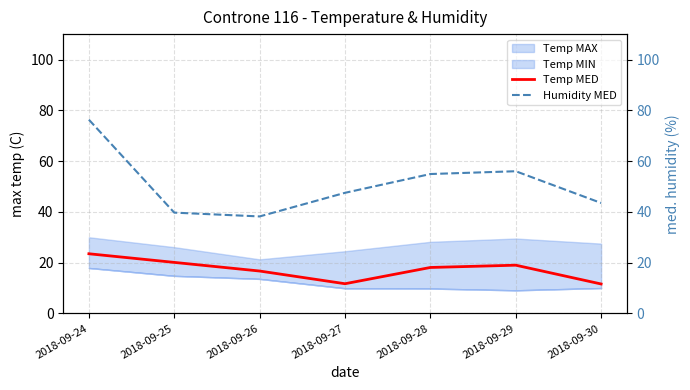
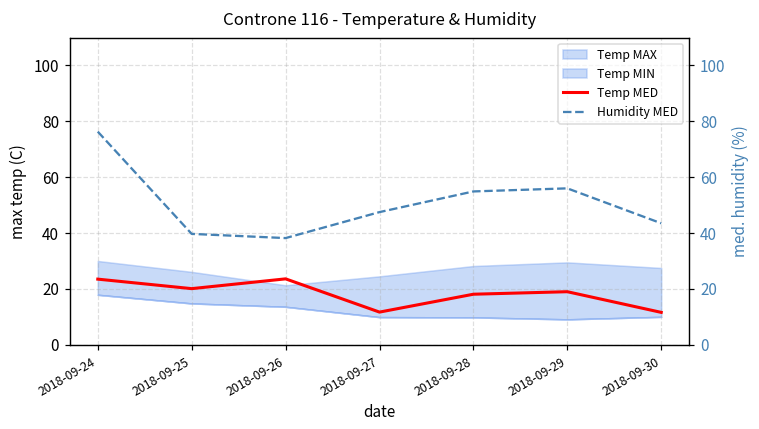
  {
    "Temp MED": {
      "2018-09-24": 24,
      "2018-09-25": 20,
-     "2018-09-26": 17,
+     "2018-09-26": 24,
      "2018-09-27": 12,
      "2018-09-28": 18,
      "2018-09-29": 19,
      "2018-09-30": 12
    },
    "Humidity MED": {
      "2018-09-24": 76,
      "2018-09-25": 40,
      "2018-09-26": 38,
      "2018-09-27": 48,
      "2018-09-28": 55,
      "2018-09-29": 56,
      "2018-09-30": 44
    }
  }
